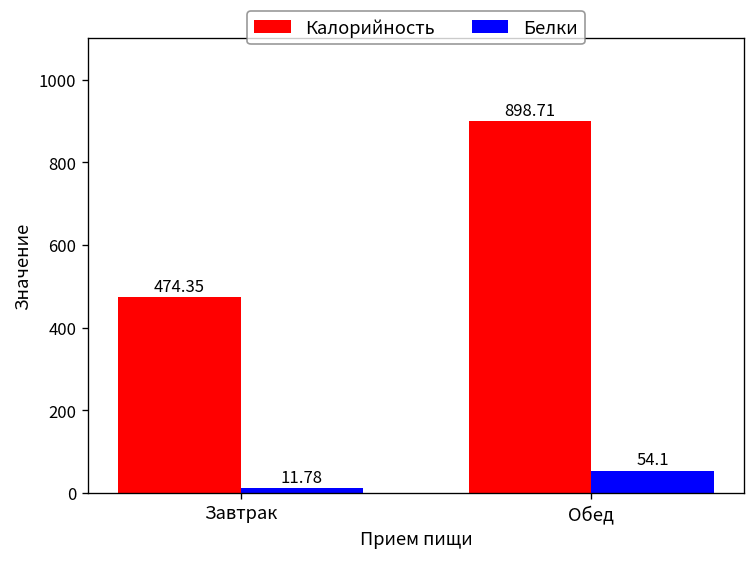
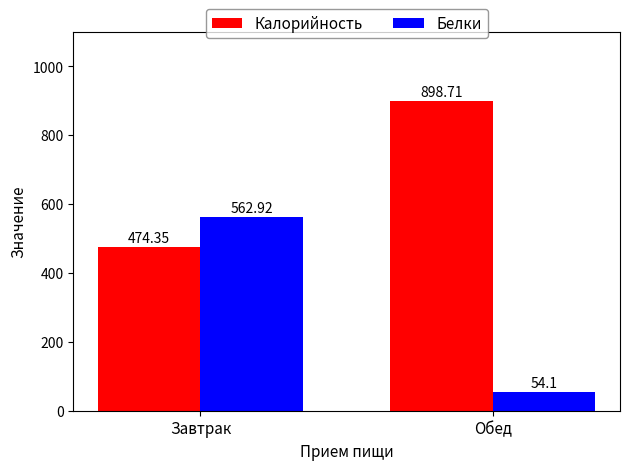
  {
    "Калорийность": {
      "Завтрак": 474.35,
      "Обед": 898.71
    },
    "Белки": {
-     "Завтрак": 11.78,
+     "Завтрак": 562.92,
      "Обед": 54.1
    }
  }
